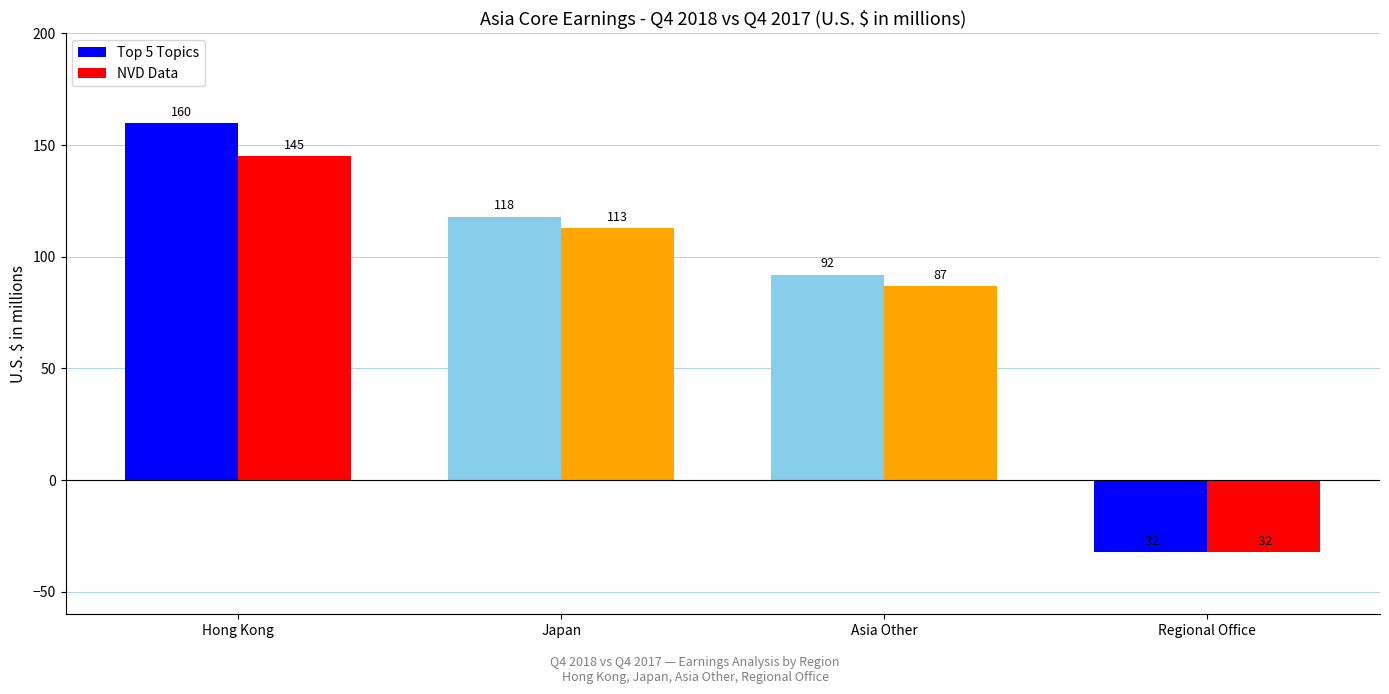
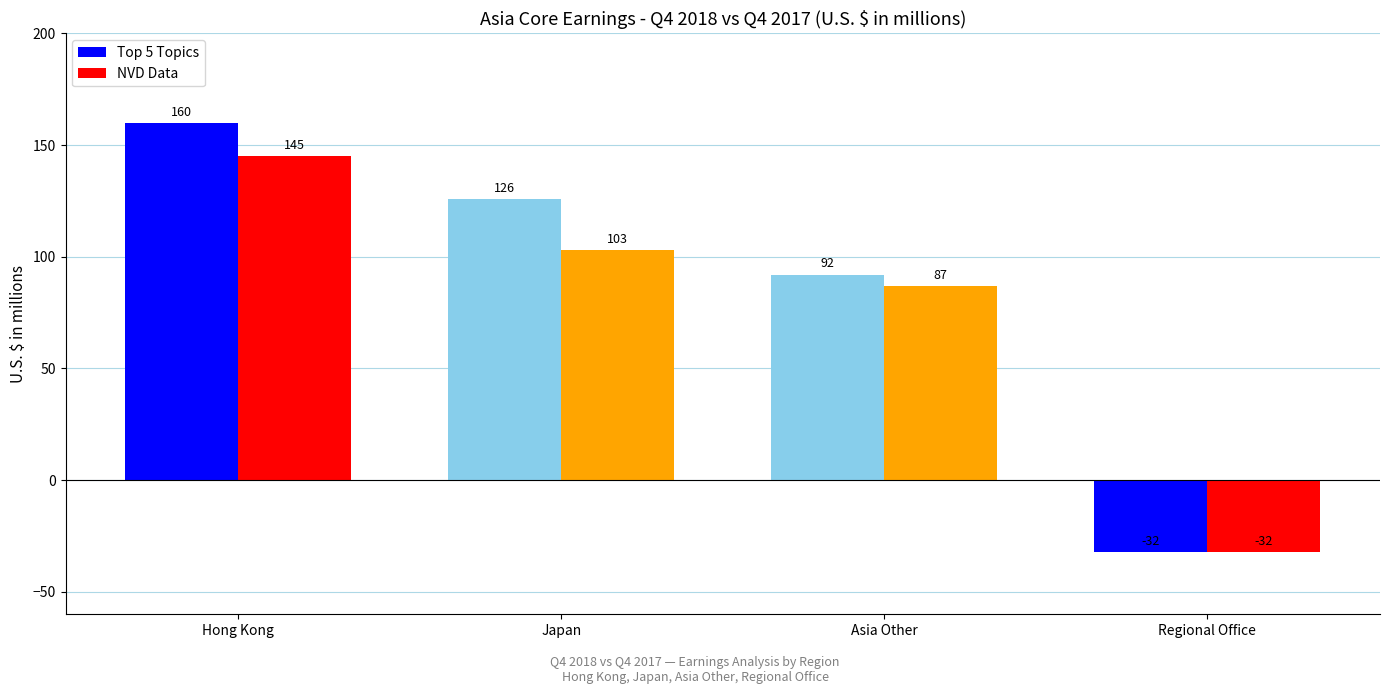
  {
    "Top 5 Topics": {
      "Hong Kong": 160,
-     "Japan": 118,
+     "Japan": 126,
      "Asia Other": 92,
      "Regional Office": -32
    },
    "NVD Data": {
      "Hong Kong": 145,
-     "Japan": 113,
+     "Japan": 103,
      "Asia Other": 87,
      "Regional Office": -32
    }
  }
